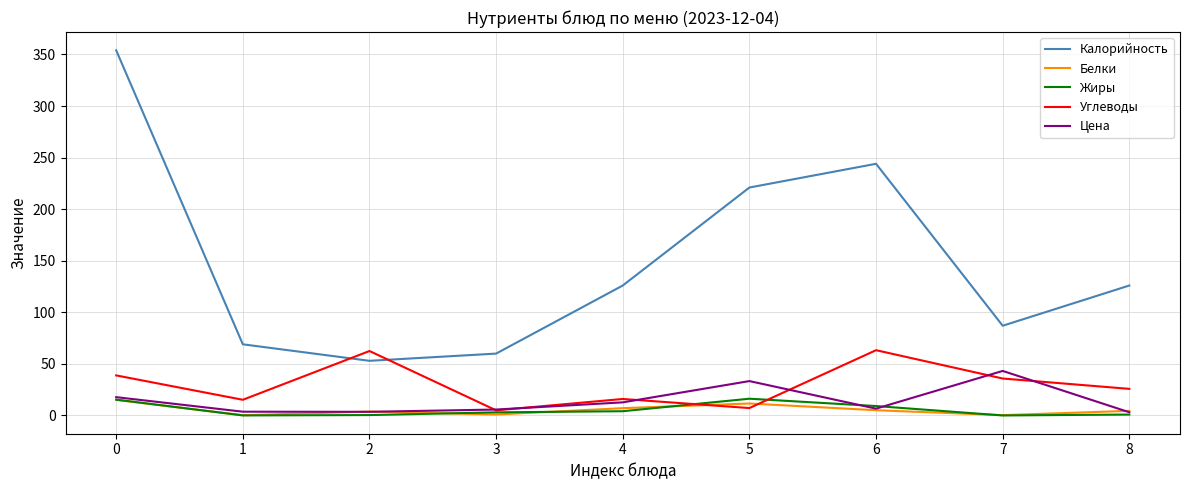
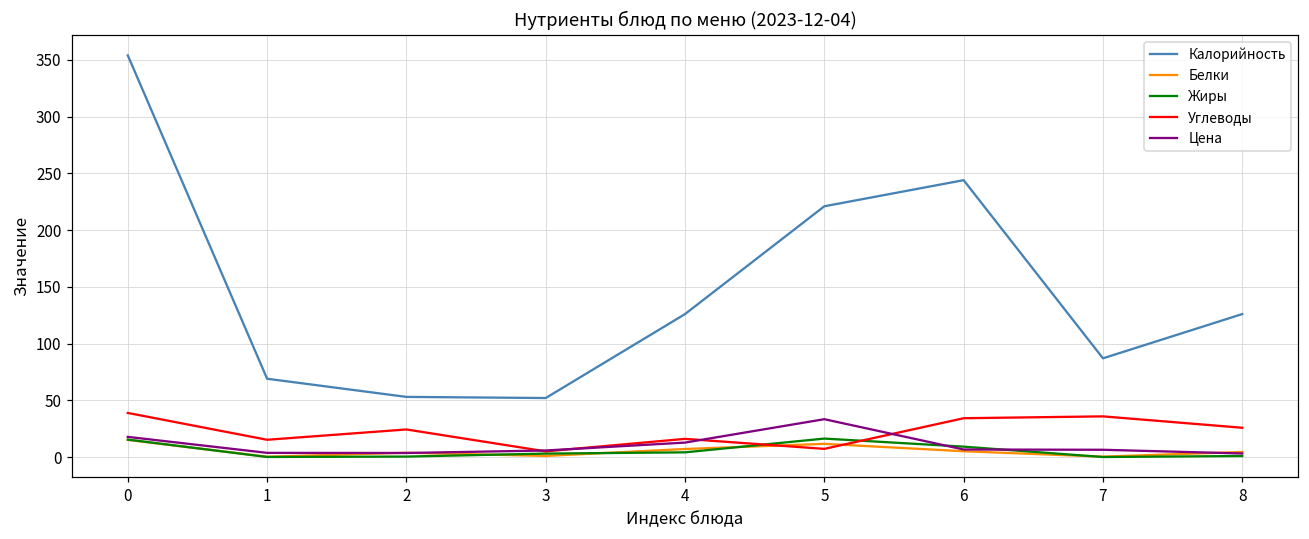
  {
    "Калорийность": {
      "0": 354,
      "1": 69,
      "2": 53,
-     "3": 60,
+     "3": 52,
      "4": 126,
      "5": 221,
      "6": 244,
      "7": 87,
      "8": 126
    },
    "Белки": {
      "4": 7,
      "5": 12
    },
    "Жиры": {
      "2": 0,
      "4": 4,
      "5": 16,
      "6": 9
    },
    "Углеводы": {
      "0": 39,
      "1": 15,
-     "2": 63,
+     "2": 24,
      "4": 16,
      "5": 7,
-     "6": 63,
+     "6": 34,
      "7": 36,
      "8": 26
    },
    "Цена": {
      "1": 4,
      "4": 13,
      "5": 33,
-     "7": 43
+     "7": 6
    }
  }
